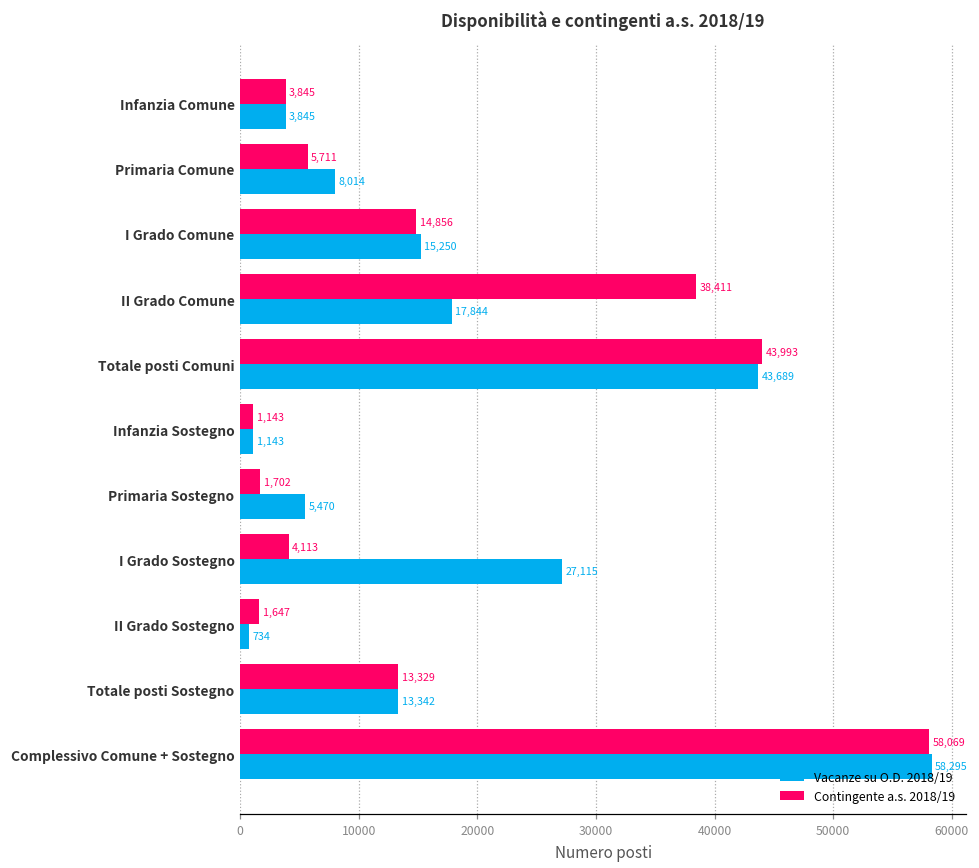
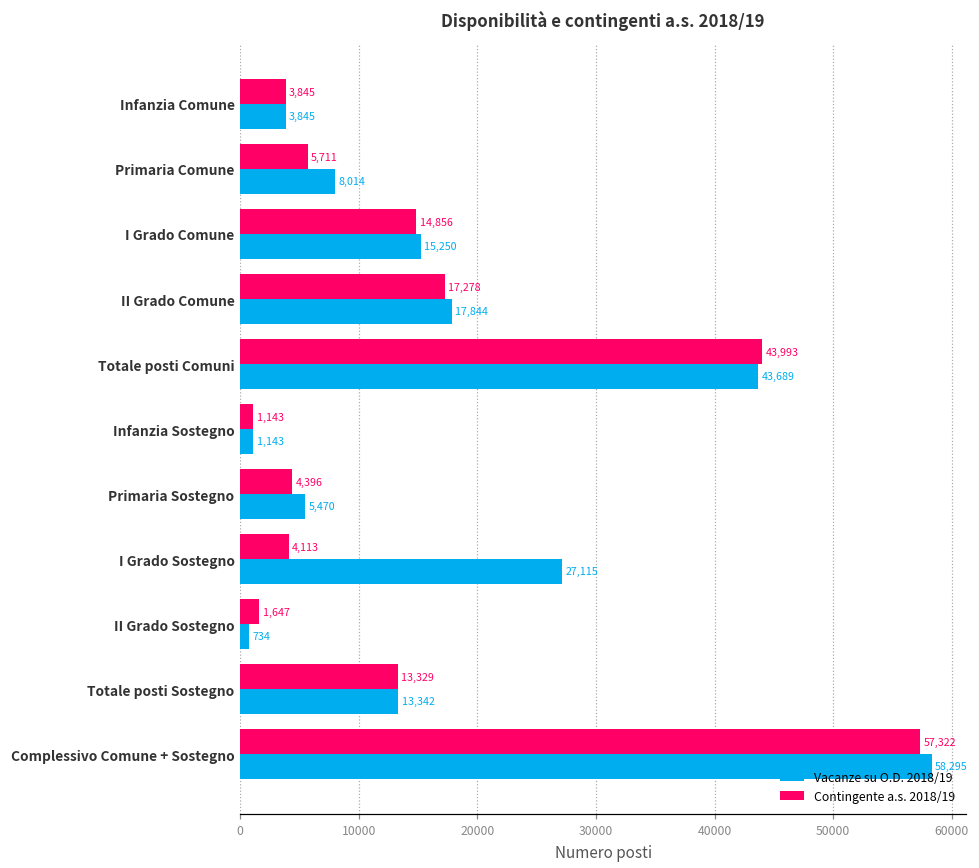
  {
    "Vacanze su O.D. 2018/19": {
      "Infanzia Comune": "3,845",
      "Primaria Comune": "8,014",
      "I Grado Comune": "15,250",
      "II Grado Comune": "17,844",
      "Totale posti Comuni": "43,689",
      "Infanzia Sostegno": "1,143",
      "Primaria Sostegno": "5,470",
      "I Grado Sostegno": "27,115",
      "II Grado Sostegno": "734",
      "Totale posti Sostegno": "13,342",
      "Complessivo Comune + Sostegno": "58,295"
    },
    "Contingente a.s. 2018/19": {
      "Infanzia Comune": "3,845",
      "Primaria Comune": "5,711",
      "I Grado Comune": "14,856",
-     "II Grado Comune": "38,411",
+     "II Grado Comune": "17,278",
      "Totale posti Comuni": "43,993",
      "Infanzia Sostegno": "1,143",
-     "Primaria Sostegno": "1,702",
+     "Primaria Sostegno": "4,396",
      "I Grado Sostegno": "4,113",
      "II Grado Sostegno": "1,647",
      "Totale posti Sostegno": "13,329",
-     "Complessivo Comune + Sostegno": "58,069"
+     "Complessivo Comune + Sostegno": "57,322"
    }
  }
